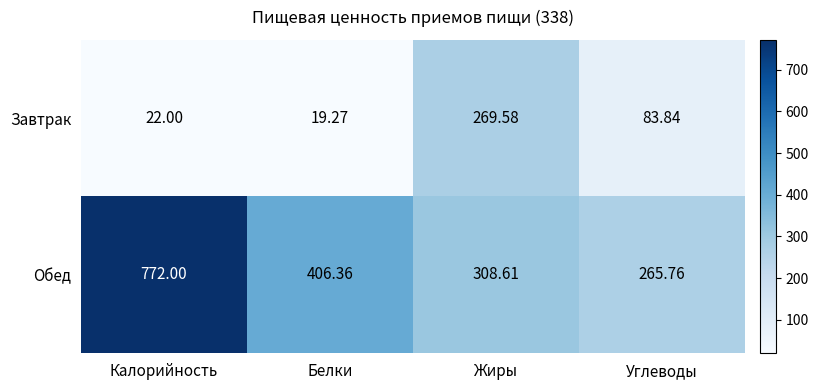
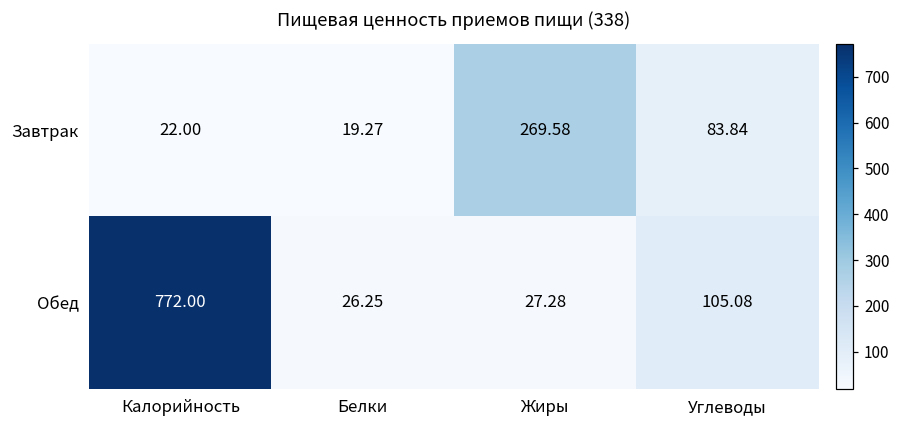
  {
    "Завтрак": {
      "Калорийность": 22.00,
      "Белки": 19.27,
      "Жиры": 269.58,
      "Углеводы": 83.84
    },
    "Обед": {
      "Калорийность": 772.00,
-     "Белки": 406.36,
-     "Жиры": 308.61,
-     "Углеводы": 265.76
+     "Белки": 26.25,
+     "Жиры": 27.28,
+     "Углеводы": 105.08
    }
  }
